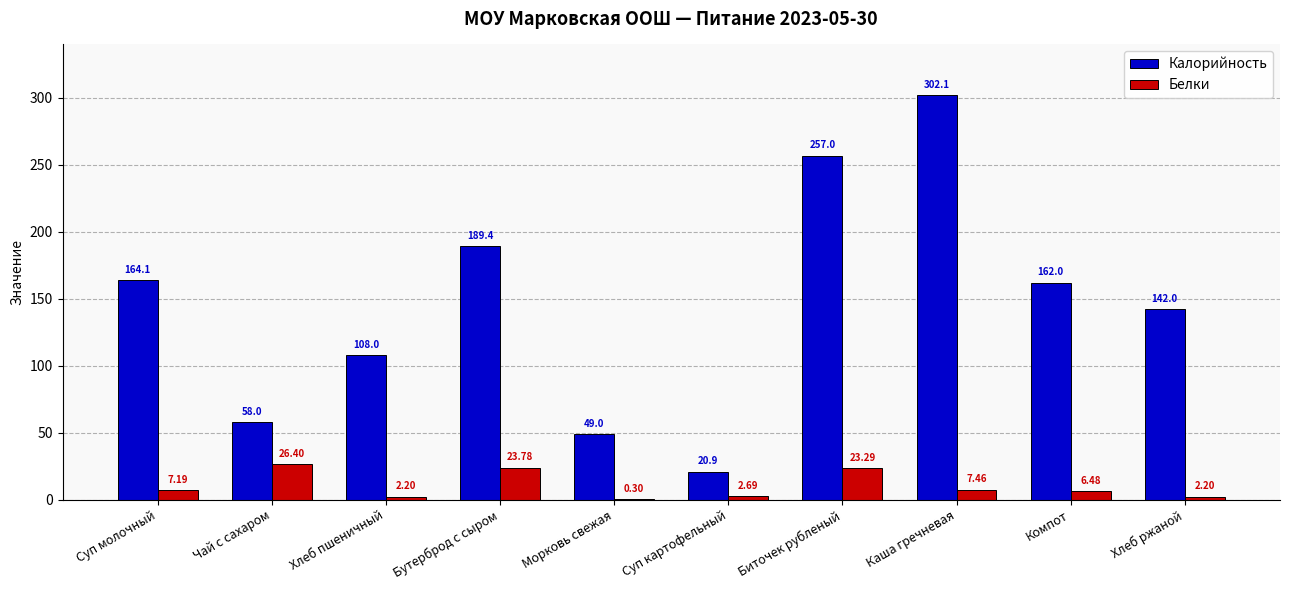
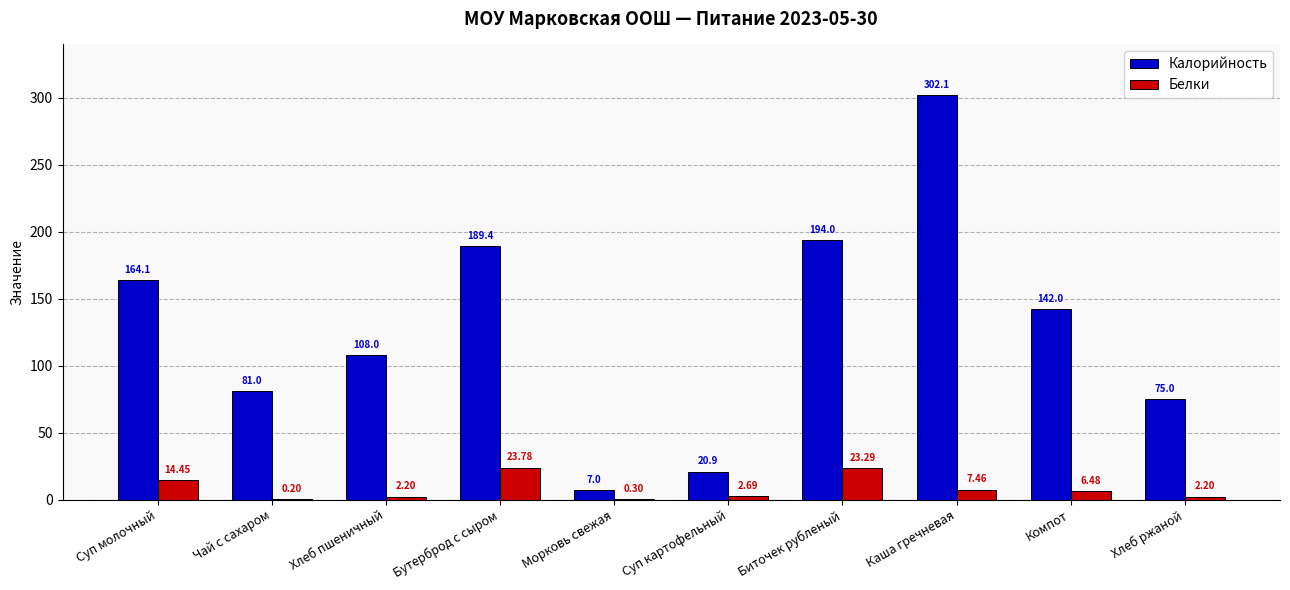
  {
    "Калорийность": {
      "Суп молочный": 164.1,
-     "Чай с сахаром": 58.0,
+     "Чай с сахаром": 81.0,
      "Хлеб пшеничный": 108.0,
      "Бутерброд с сыром": 189.4,
-     "Морковь свежая": 49.0,
+     "Морковь свежая": 7.0,
      "Суп картофельный": 20.9,
-     "Биточек рубленый": 257.0,
+     "Биточек рубленый": 194.0,
      "Каша гречневая": 302.1,
-     "Компот": 162.0,
-     "Хлеб ржаной": 142.0
+     "Компот": 142.0,
+     "Хлеб ржаной": 75.0
    },
    "Белки": {
-     "Суп молочный": 7.19,
-     "Чай с сахаром": 26.40,
+     "Суп молочный": 14.45,
+     "Чай с сахаром": 0.20,
      "Хлеб пшеничный": 2.20,
      "Бутерброд с сыром": 23.78,
      "Морковь свежая": 0.30,
      "Суп картофельный": 2.69,
      "Биточек рубленый": 23.29,
      "Каша гречневая": 7.46,
      "Компот": 6.48,
      "Хлеб ржаной": 2.20
    }
  }
